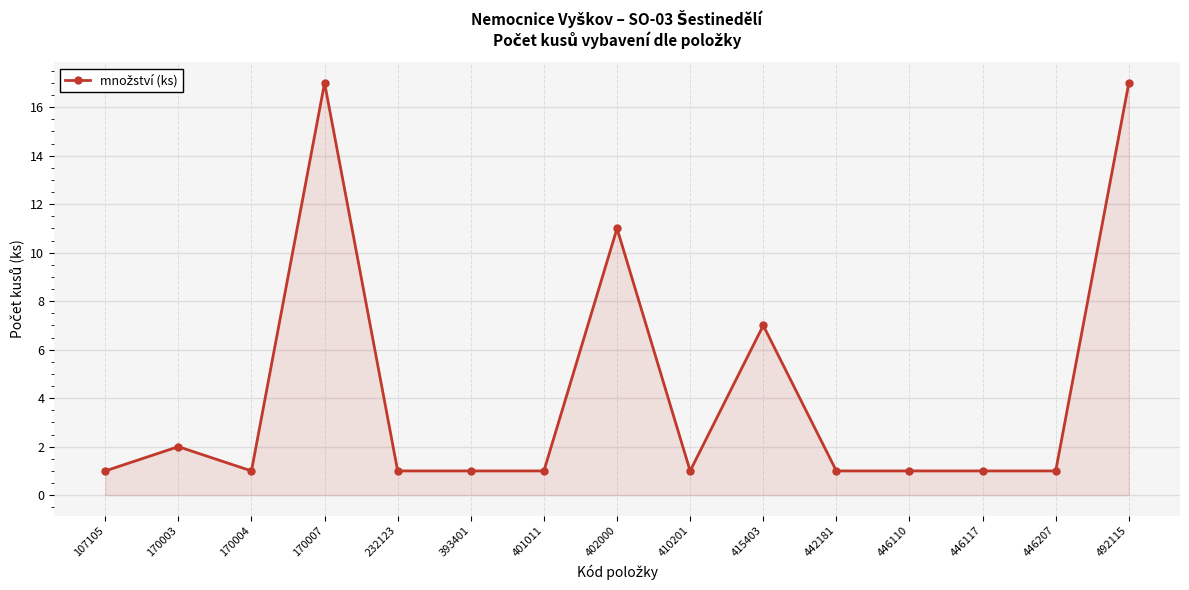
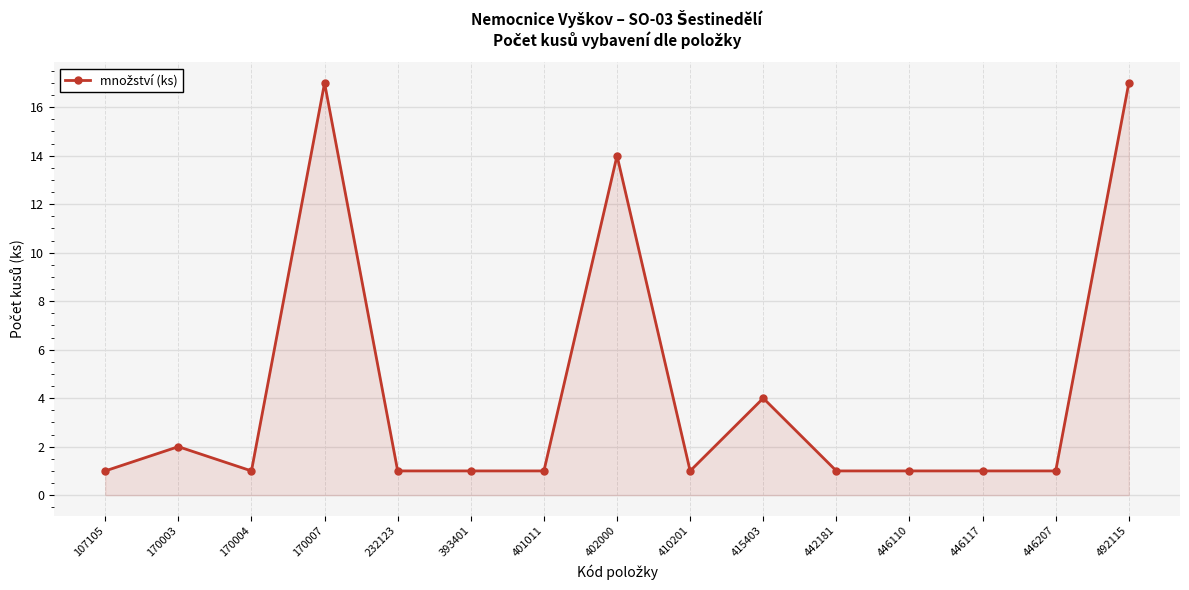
  {
    "107105": 1,
    "170003": 2,
    "170004": 1,
    "170007": 17,
    "232123": 1,
    "393401": 1,
    "401011": 1,
-   "402000": 11,
+   "402000": 14,
    "410201": 1,
-   "415403": 7,
+   "415403": 4,
    "442181": 1,
    "446110": 1,
    "446117": 1,
    "446207": 1,
    "492115": 17
  }
